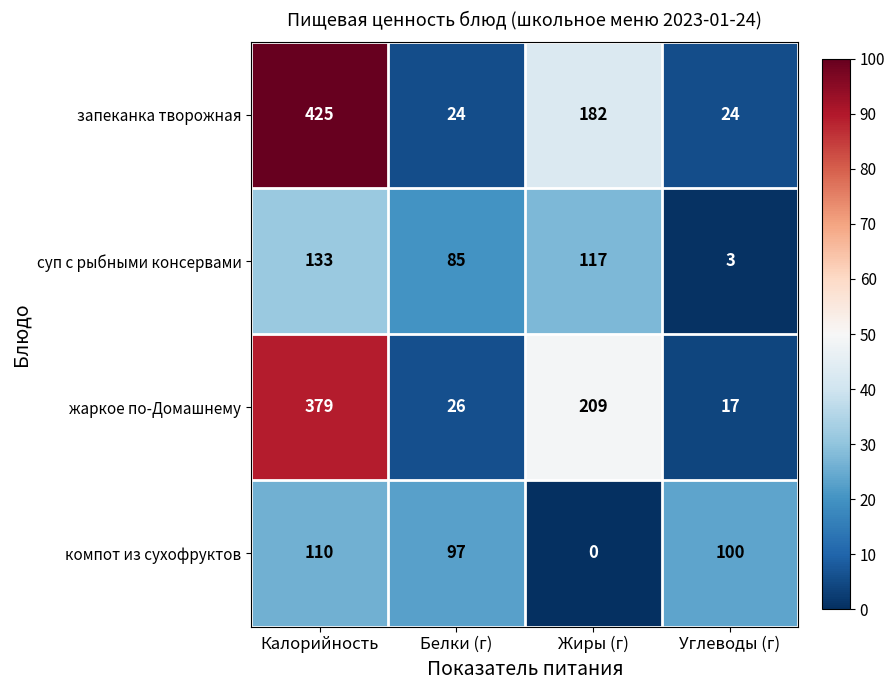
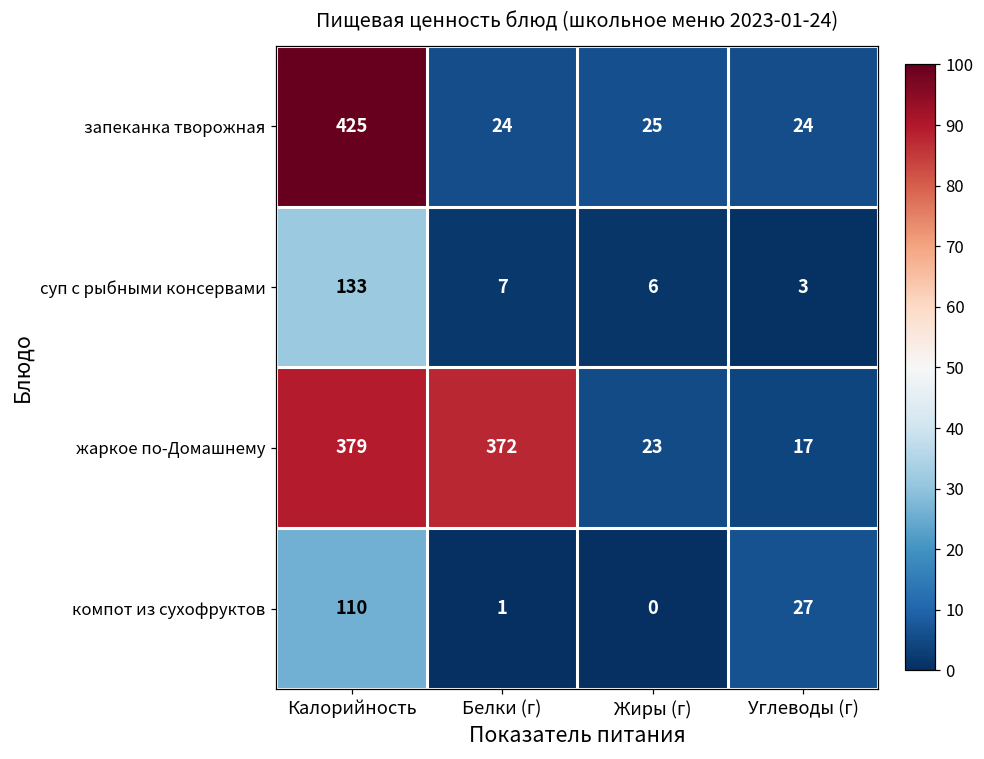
  {
    "запеканка творожная": {
      "Калорийность": 425,
      "Белки (г)": 24,
-     "Жиры (г)": 182,
+     "Жиры (г)": 25,
      "Углеводы (г)": 24
    },
    "суп с рыбными консервами": {
      "Калорийность": 133,
-     "Белки (г)": 85,
-     "Жиры (г)": 117,
+     "Белки (г)": 7,
+     "Жиры (г)": 6,
      "Углеводы (г)": 3
    },
    "жаркое по-Домашнему": {
      "Калорийность": 379,
-     "Белки (г)": 26,
-     "Жиры (г)": 209,
+     "Белки (г)": 372,
+     "Жиры (г)": 23,
      "Углеводы (г)": 17
    },
    "компот из сухофруктов": {
      "Калорийность": 110,
-     "Белки (г)": 97,
+     "Белки (г)": 1,
      "Жиры (г)": 0,
-     "Углеводы (г)": 100
+     "Углеводы (г)": 27
    }
  }
